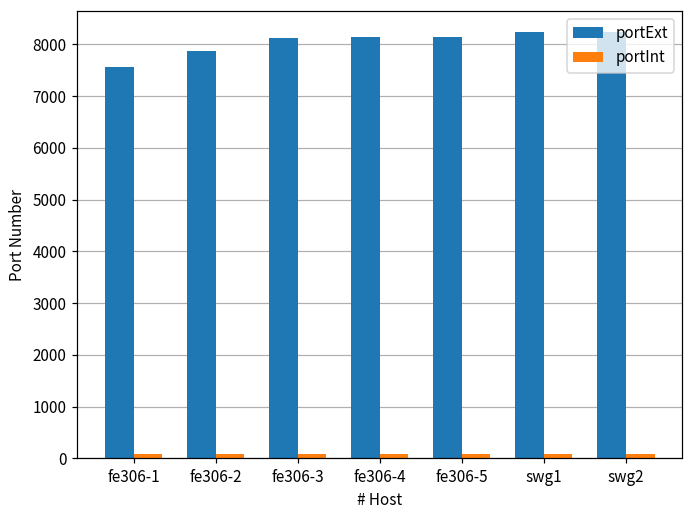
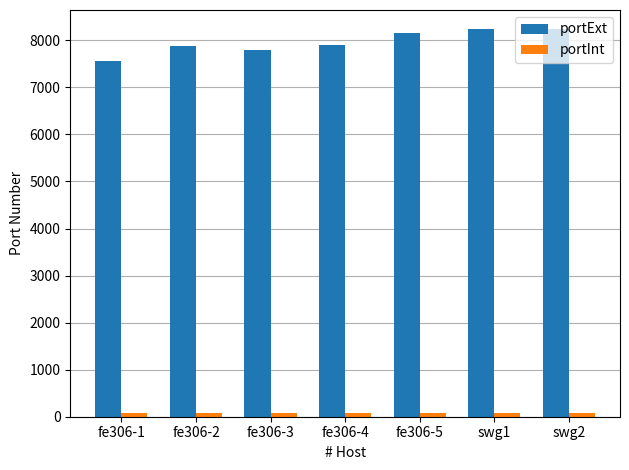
  {
    "portExt": {
      "fe306-1": 7600,
      "fe306-2": 7900,
-     "fe306-3": 8100,
-     "fe306-4": 8100,
+     "fe306-3": 7800,
+     "fe306-4": 7900,
      "fe306-5": 8200,
      "swg1": 8200
    },
    "portInt": {
      "fe306-1": 100,
      "fe306-2": 100,
      "fe306-3": 100,
      "fe306-4": 100,
      "fe306-5": 100,
      "swg1": 100,
      "swg2": 100
    }
  }
